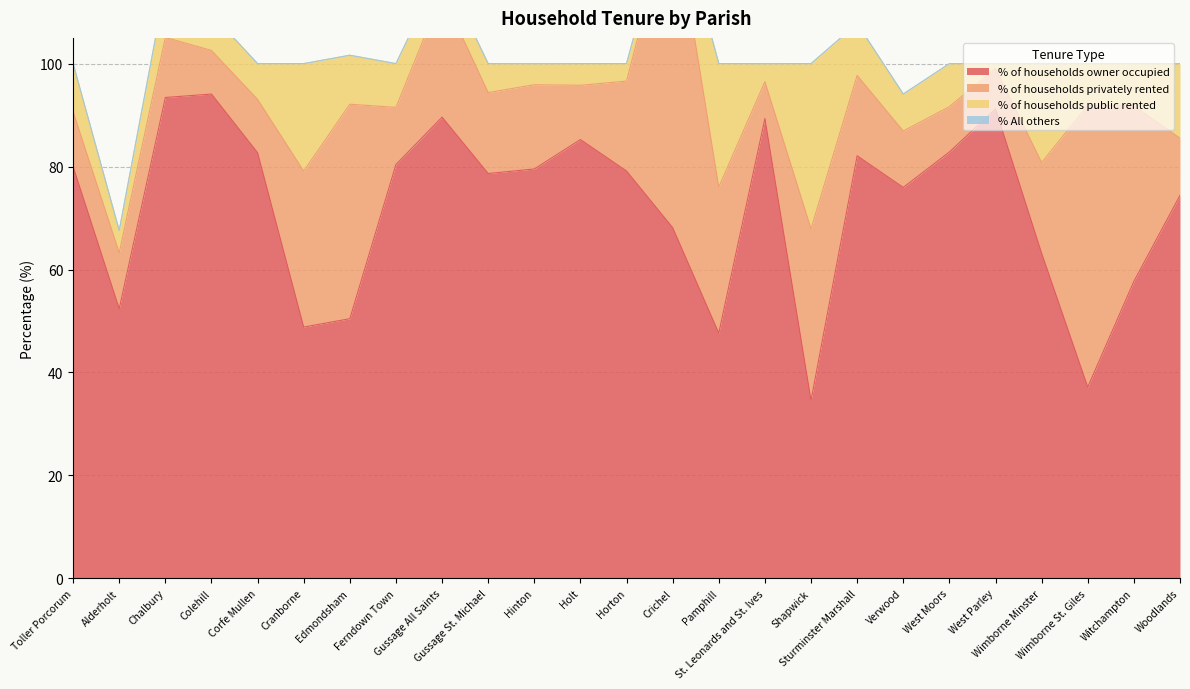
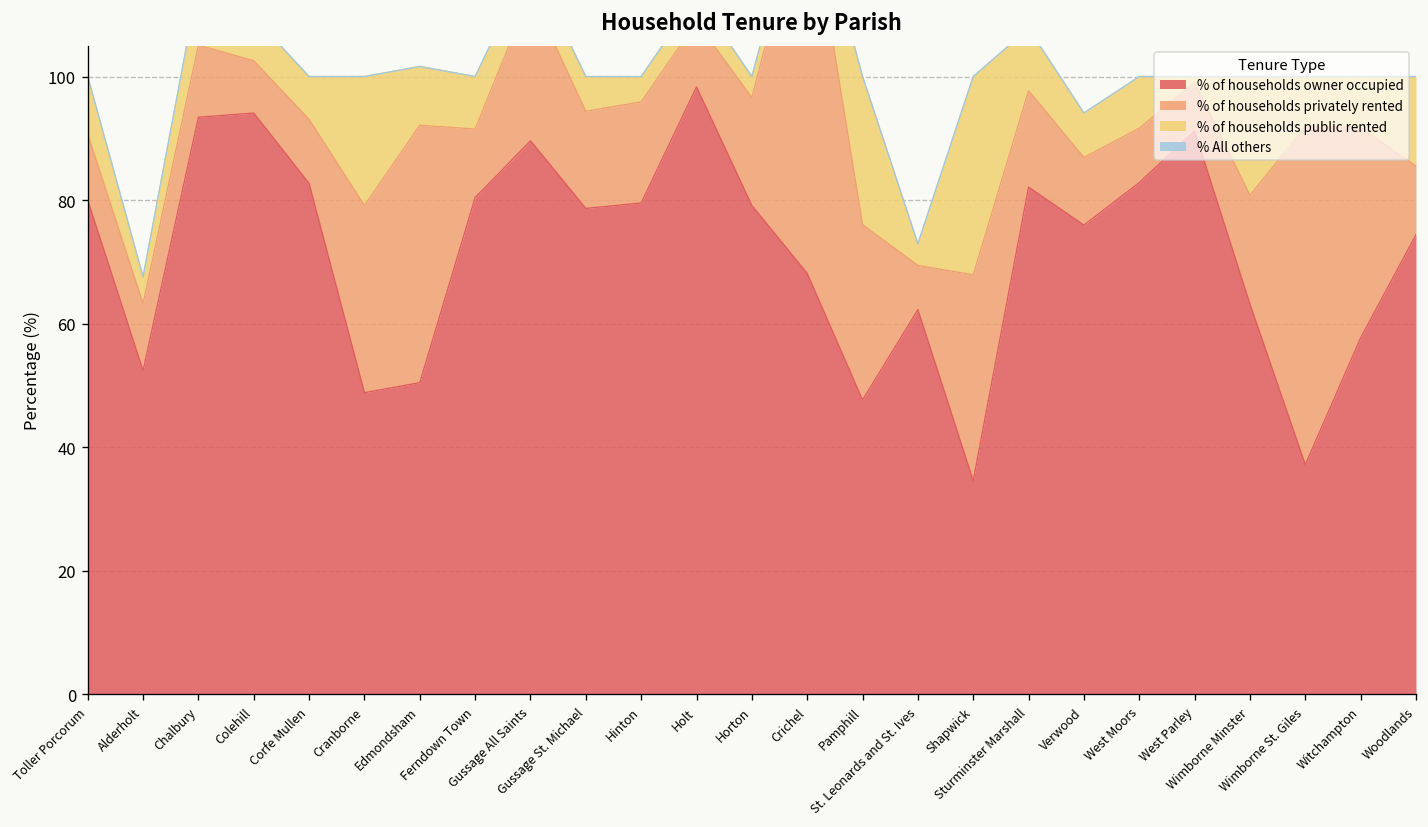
  {
    "% of households owner occupied": {
      "Toller Porcorum": 80,
      "Alderholt": 52,
      "Chalbury": 93,
      "Colehill": 94,
      "Corfe Mullen": 83,
      "Cranborne": 49,
      "Edmondsham": 50,
      "Ferndown Town": 80,
      "Gussage All Saints": 90,
      "Gussage St. Michael": 79,
      "Hinton": 80,
-     "Holt": 85,
+     "Holt": 98,
      "Horton": 79,
      "Crichel": 68,
      "Pamphill": 48,
-     "St. Leonards and St. Ives": 89,
+     "St. Leonards and St. Ives": 62,
      "Shapwick": 35,
      "Sturminster Marshall": 82,
      "Verwood": 76,
      "West Moors": 83,
      "Wimborne Minster": 63,
      "Wimborne St. Giles": 37,
      "Witchampton": 58,
      "Woodlands": 74
    },
    "% of households privately rented": {
      "Toller Porcorum": 11,
      "Alderholt": 11,
      "Chalbury": 12,
      "Colehill": 8,
      "Corfe Mullen": 10,
      "Cranborne": 30,
      "Edmondsham": 42,
      "Ferndown Town": 11,
      "Gussage St. Michael": 16,
      "Hinton": 16,
      "Horton": 17,
      "Pamphill": 28,
      "St. Leonards and St. Ives": 7,
      "Shapwick": 33,
      "Sturminster Marshall": 16,
      "Verwood": 11,
      "West Moors": 9,
      "Wimborne Minster": 18,
      "Woodlands": 11
    },
    "% All others": {
      "St. Leonards and St. Ives": 3,
      "Verwood": 7
    }
  }
